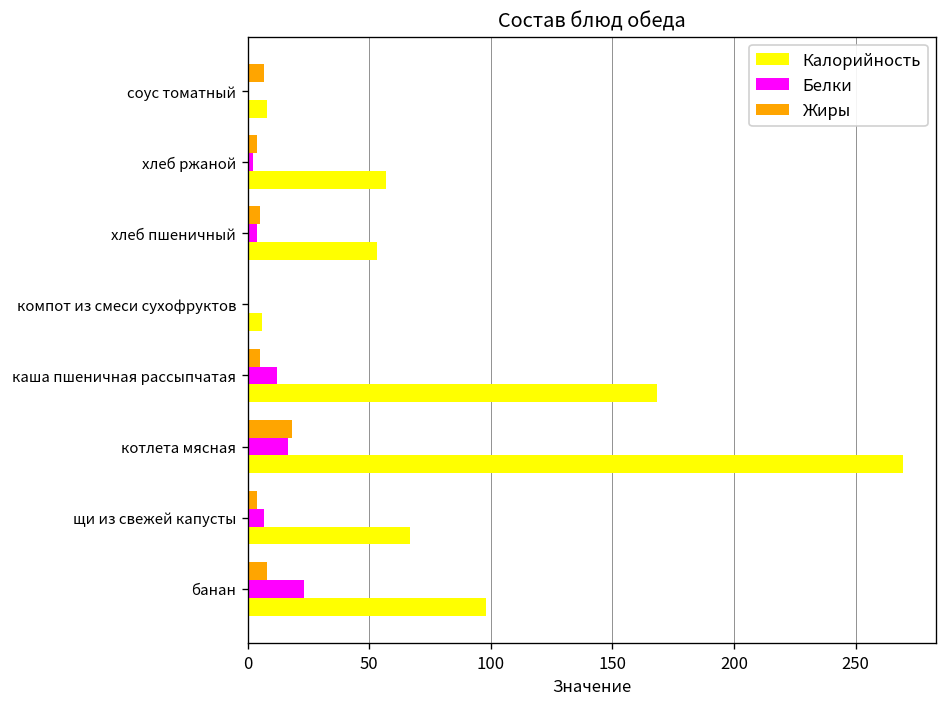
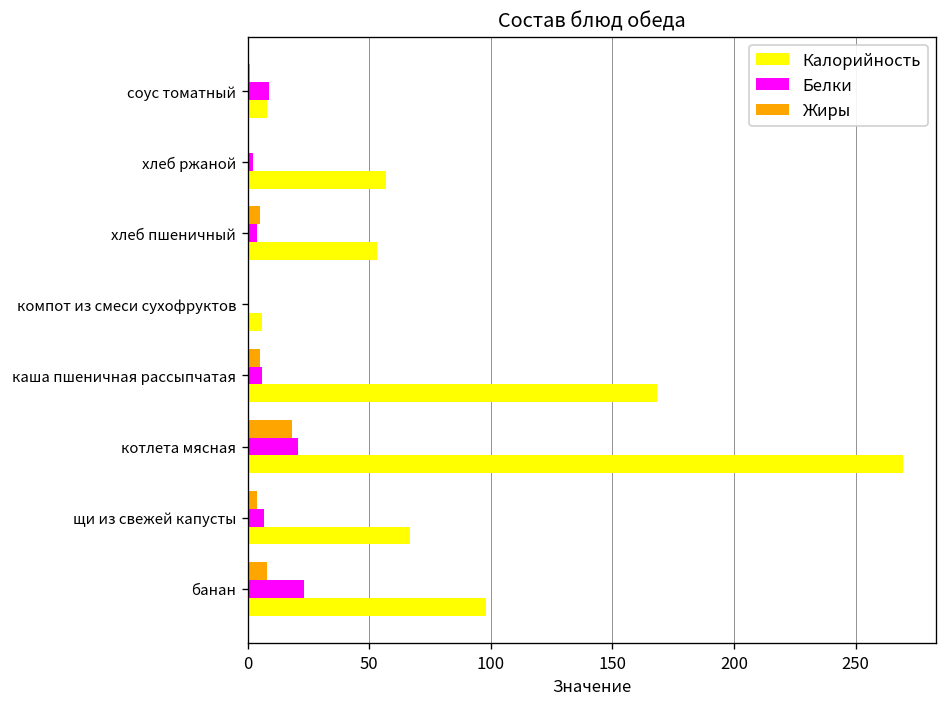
  {
    "Калорийность": {
      "соус томатный": 8,
      "хлеб ржаной": 57,
      "хлеб пшеничный": 53,
      "компот из смеси сухофруктов": 6,
      "каша пшеничная рассыпчатая": 168,
      "котлета мясная": 270,
      "щи из свежей капусты": 67,
      "банан": 98
    },
    "Белки": {
-     "соус томатный": 0,
+     "соус томатный": 9,
      "хлеб ржаной": 2,
      "хлеб пшеничный": 4,
      "компот из смеси сухофруктов": 0,
-     "каша пшеничная рассыпчатая": 12,
-     "котлета мясная": 17,
+     "каша пшеничная рассыпчатая": 6,
+     "котлета мясная": 21,
      "щи из свежей капусты": 7,
      "банан": 23
    },
    "Жиры": {
-     "соус томатный": 7,
-     "хлеб ржаной": 4,
+     "соус томатный": 1,
+     "хлеб ржаной": 0,
      "хлеб пшеничный": 5,
      "компот из смеси сухофруктов": 0,
      "каша пшеничная рассыпчатая": 5,
      "котлета мясная": 18,
      "щи из свежей капусты": 4,
      "банан": 8
    }
  }
